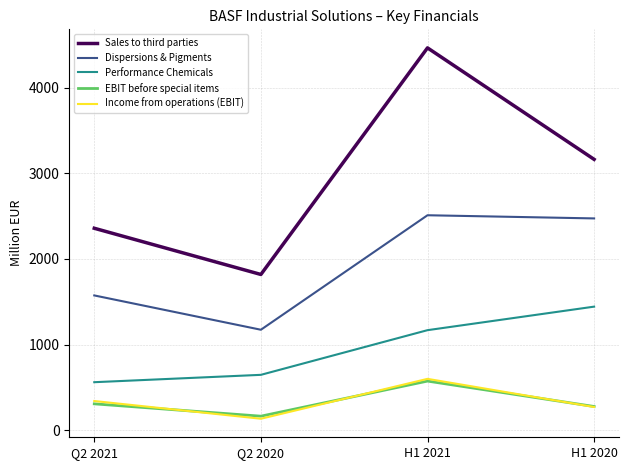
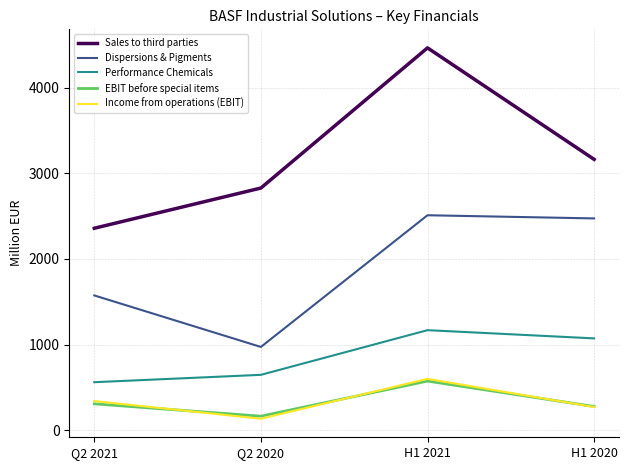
  {
    "Sales to third parties": {
      "Q2 2021": 2400,
-     "Q2 2020": 1800,
+     "Q2 2020": 2800,
      "H1 2021": 4500,
      "H1 2020": 3200
    },
    "Dispersions & Pigments": {
      "Q2 2021": 1600,
-     "Q2 2020": 1200,
+     "Q2 2020": 1000,
      "H1 2021": 2500,
      "H1 2020": 2500
    },
    "Performance Chemicals": {
      "Q2 2021": 600,
      "Q2 2020": 600,
      "H1 2021": 1200,
-     "H1 2020": 1400
+     "H1 2020": 1100
    },
    "EBIT before special items": {
      "Q2 2021": 300
    },
    "Income from operations (EBIT)": {
      "Q2 2021": 300
    }
  }
